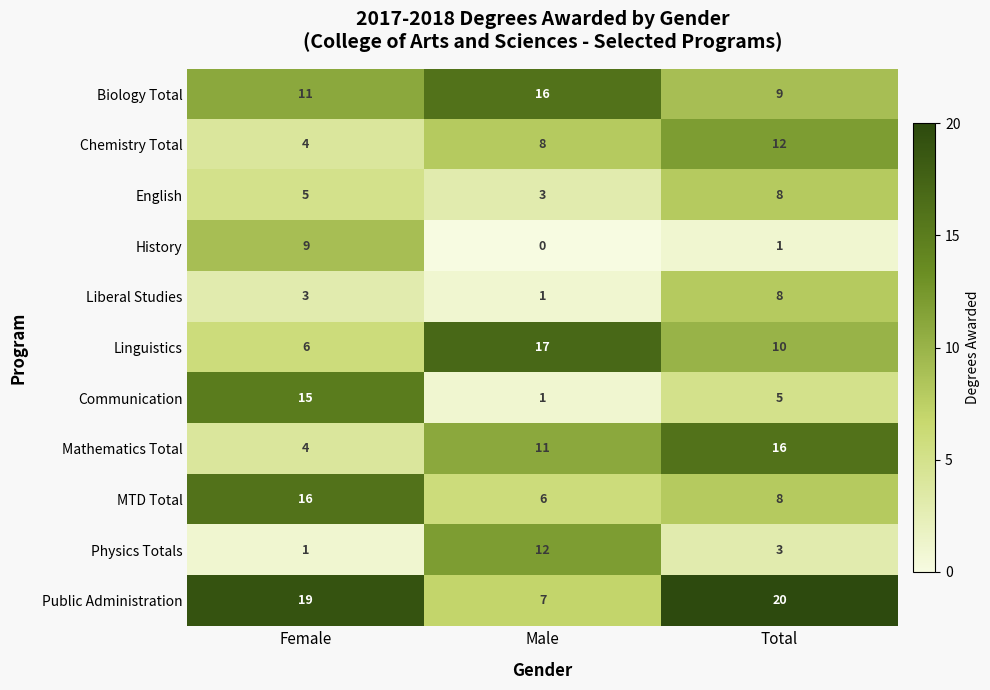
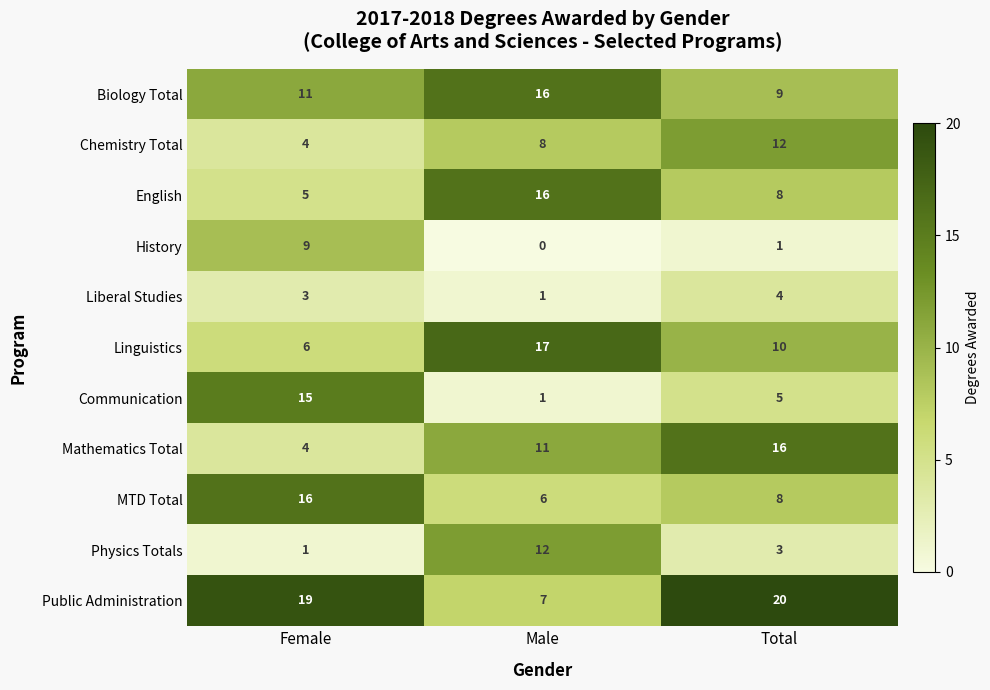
  {
    "Biology Total": {
      "Female": 11,
      "Male": 16,
      "Total": 9
    },
    "Chemistry Total": {
      "Female": 4,
      "Male": 8,
      "Total": 12
    },
    "English": {
      "Female": 5,
-     "Male": 3,
+     "Male": 16,
      "Total": 8
    },
    "History": {
      "Female": 9,
      "Male": 0,
      "Total": 1
    },
    "Liberal Studies": {
      "Female": 3,
      "Male": 1,
-     "Total": 8
+     "Total": 4
    },
    "Linguistics": {
      "Female": 6,
      "Male": 17,
      "Total": 10
    },
    "Communication": {
      "Female": 15,
      "Male": 1,
      "Total": 5
    },
    "Mathematics Total": {
      "Female": 4,
      "Male": 11,
      "Total": 16
    },
    "MTD Total": {
      "Female": 16,
      "Male": 6,
      "Total": 8
    },
    "Physics Totals": {
      "Female": 1,
      "Male": 12,
      "Total": 3
    },
    "Public Administration": {
      "Female": 19,
      "Male": 7,
      "Total": 20
    }
  }
